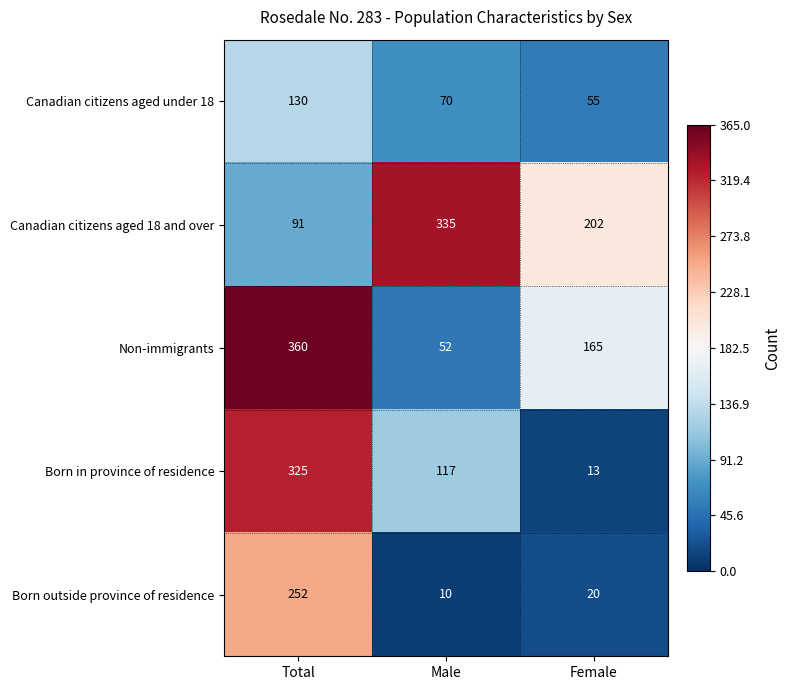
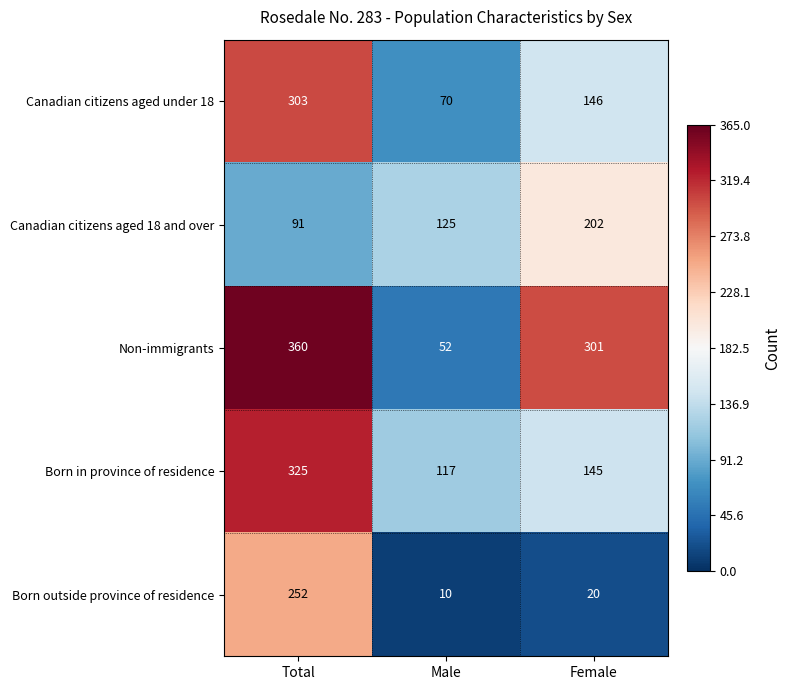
  {
    "Canadian citizens aged under 18": {
-     "Total": 130,
+     "Total": 303,
      "Male": 70,
-     "Female": 55
+     "Female": 146
    },
    "Canadian citizens aged 18 and over": {
      "Total": 91,
-     "Male": 335,
+     "Male": 125,
      "Female": 202
    },
    "Non-immigrants": {
      "Total": 360,
      "Male": 52,
-     "Female": 165
+     "Female": 301
    },
    "Born in province of residence": {
      "Total": 325,
      "Male": 117,
-     "Female": 13
+     "Female": 145
    },
    "Born outside province of residence": {
      "Total": 252,
      "Male": 10,
      "Female": 20
    }
  }
